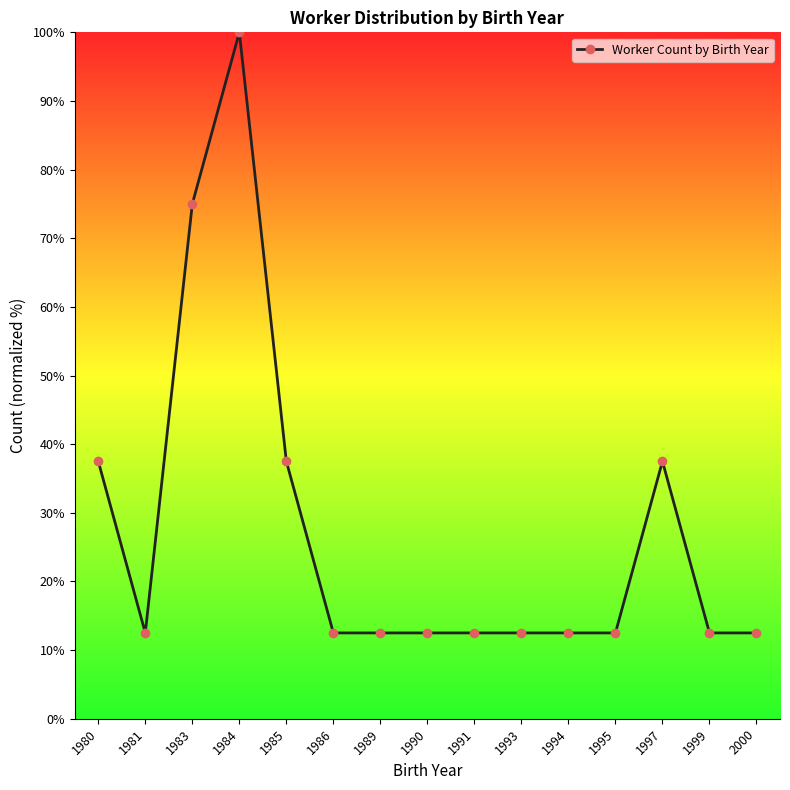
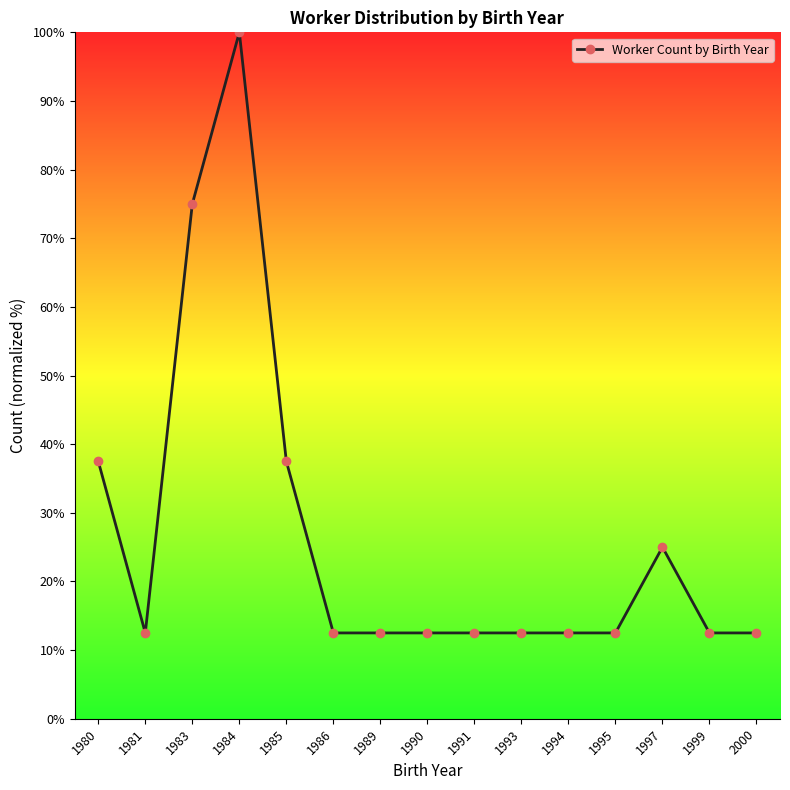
  {
    "1980": "38%",
    "1981": "13%",
    "1983": "75%",
    "1984": "100%",
    "1985": "38%",
    "1986": "13%",
    "1989": "13%",
    "1990": "13%",
    "1991": "13%",
    "1993": "13%",
    "1994": "13%",
    "1995": "13%",
-   "1997": "38%",
+   "1997": "25%",
    "1999": "13%",
    "2000": "13%"
  }
